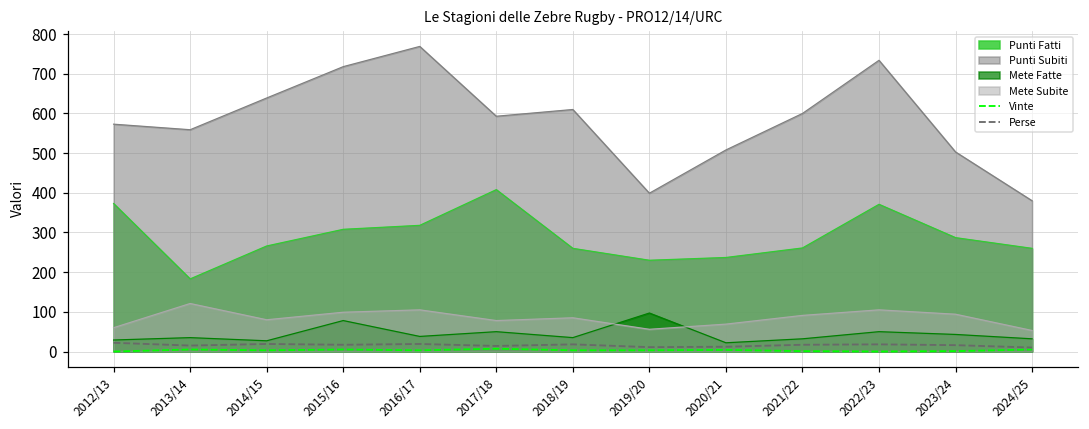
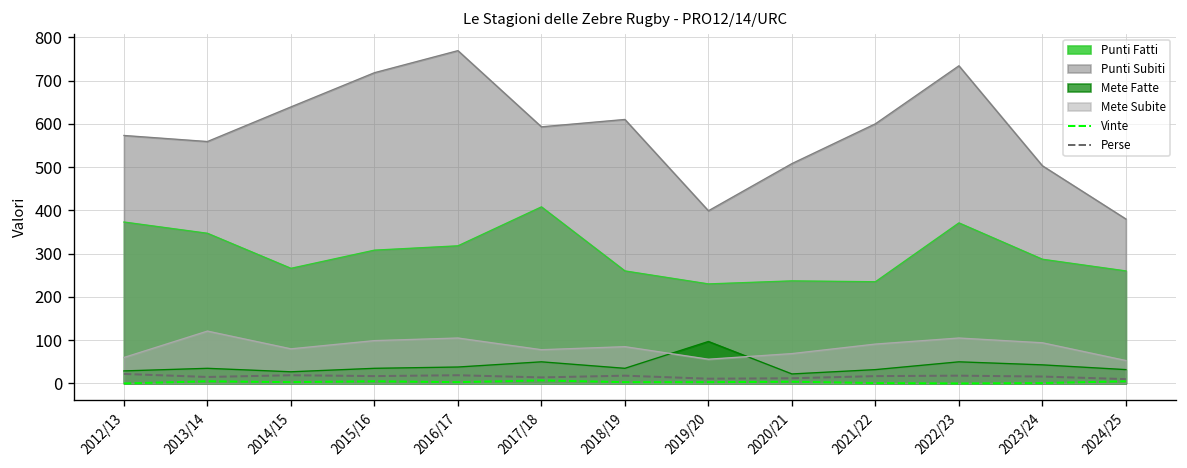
  {
    "Punti Fatti": {
      "2012/13": 370,
-     "2013/14": 180,
+     "2013/14": 350,
      "2014/15": 270,
      "2015/16": 310,
      "2016/17": 320,
      "2017/18": 410,
      "2018/19": 260,
      "2019/20": 230,
      "2020/21": 240,
-     "2021/22": 260,
+     "2021/22": 240,
      "2022/23": 370,
      "2023/24": 290,
      "2024/25": 260
    },
    "Mete Fatte": {
      "2013/14": 40,
      "2014/15": 30,
-     "2015/16": 80,
+     "2015/16": 40,
      "2016/17": 40,
      "2017/18": 50,
      "2018/19": 40,
      "2019/20": 100,
      "2020/21": 20,
      "2021/22": 30,
      "2022/23": 50,
      "2023/24": 40,
      "2024/25": 30
    },
    "Mete Subite": {
      "2012/13": 60,
      "2013/14": 120,
      "2014/15": 80,
      "2015/16": 100,
      "2016/17": 110,
      "2017/18": 80,
      "2018/19": 90,
      "2019/20": 60,
      "2020/21": 70,
      "2021/22": 90,
      "2022/23": 110,
      "2023/24": 90,
      "2024/25": 50
    },
    "Vinte": {
      "2012/13": 0,
      "2013/14": 10,
      "2014/15": 0,
      "2015/16": 10,
      "2016/17": 0,
      "2018/19": 0,
      "2019/20": 0,
      "2020/21": 0,
      "2021/22": 0,
      "2022/23": 0,
      "2023/24": 0
    }
  }
